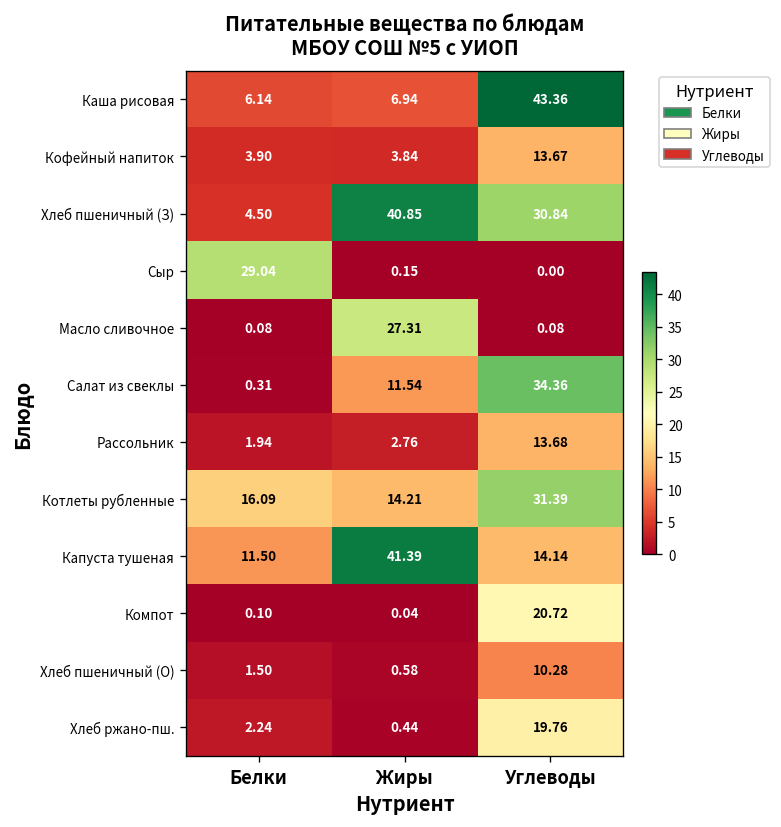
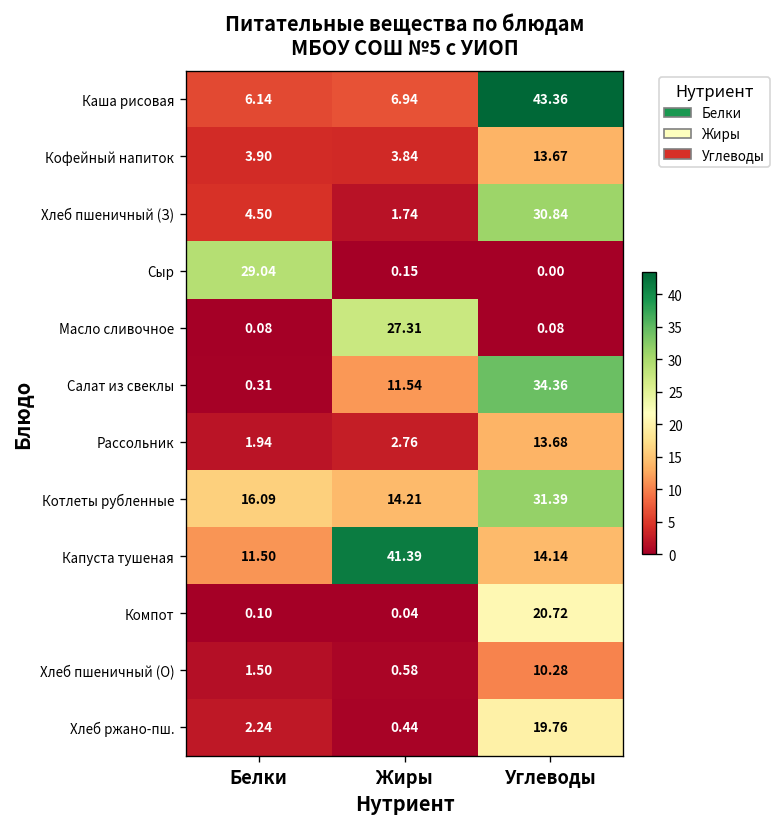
  {
    "Каша рисовая": {
      "Белки": 6.14,
      "Жиры": 6.94,
      "Углеводы": 43.36
    },
    "Кофейный напиток": {
      "Белки": 3.90,
      "Жиры": 3.84,
      "Углеводы": 13.67
    },
    "Хлеб пшеничный (З)": {
      "Белки": 4.50,
-     "Жиры": 40.85,
+     "Жиры": 1.74,
      "Углеводы": 30.84
    },
    "Сыр": {
      "Белки": 29.04,
      "Жиры": 0.15,
      "Углеводы": 0.00
    },
    "Масло сливочное": {
      "Белки": 0.08,
      "Жиры": 27.31,
      "Углеводы": 0.08
    },
    "Салат из свеклы": {
      "Белки": 0.31,
      "Жиры": 11.54,
      "Углеводы": 34.36
    },
    "Рассольник": {
      "Белки": 1.94,
      "Жиры": 2.76,
      "Углеводы": 13.68
    },
    "Котлеты рубленные": {
      "Белки": 16.09,
      "Жиры": 14.21,
      "Углеводы": 31.39
    },
    "Капуста тушеная": {
      "Белки": 11.50,
      "Жиры": 41.39,
      "Углеводы": 14.14
    },
    "Компот": {
      "Белки": 0.10,
      "Жиры": 0.04,
      "Углеводы": 20.72
    },
    "Хлеб пшеничный (О)": {
      "Белки": 1.50,
      "Жиры": 0.58,
      "Углеводы": 10.28
    },
    "Хлеб ржано-пш.": {
      "Белки": 2.24,
      "Жиры": 0.44,
      "Углеводы": 19.76
    }
  }
